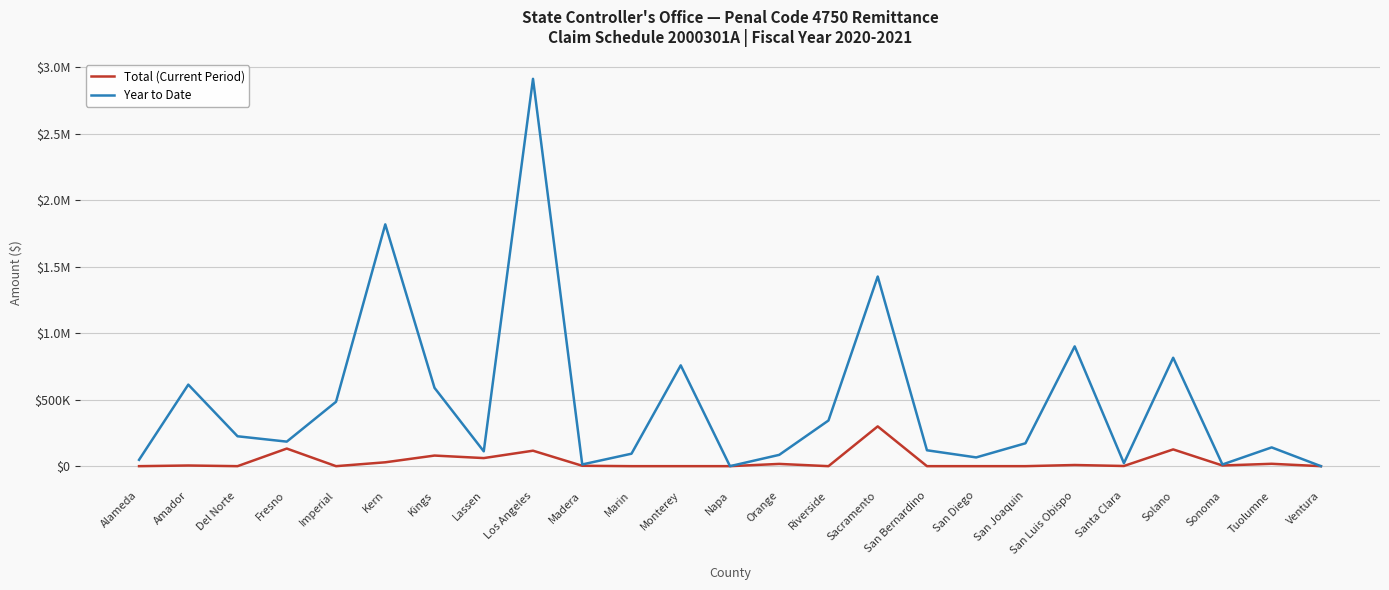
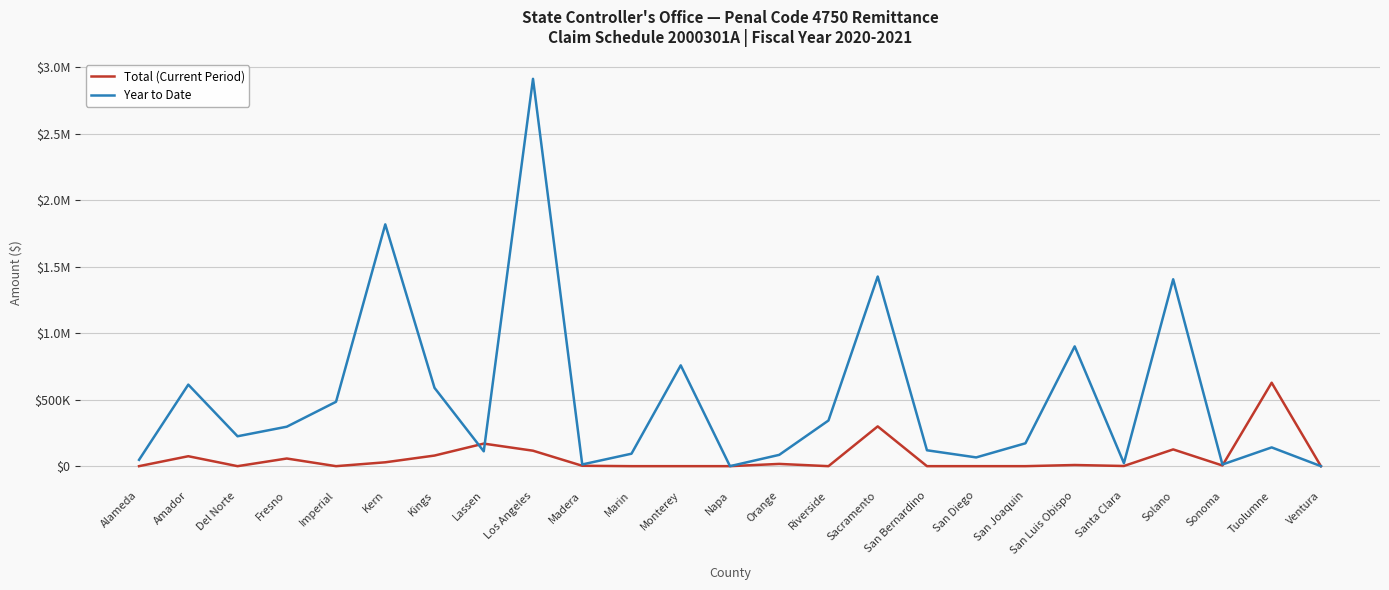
  {
    "Total (Current Period)": {
      "Alameda": "$0",
-     "Amador": "$10000",
+     "Amador": "$70000",
      "Del Norte": "$0",
-     "Fresno": "$130000",
+     "Fresno": "$60000",
      "Imperial": "$0",
      "Kern": "$30000",
      "Kings": "$80000",
-     "Lassen": "$60000",
+     "Lassen": "$170000",
      "Los Angeles": "$120000",
      "Marin": "$0",
      "Monterey": "$0",
      "Orange": "$20000",
      "Riverside": "$0",
      "Sacramento": "$300000",
      "San Bernardino": "$0",
      "San Diego": "$0",
      "San Joaquin": "$0",
      "San Luis Obispo": "$10000",
      "Santa Clara": "$0",
      "Solano": "$130000",
-     "Tuolumne": "$20000"
+     "Tuolumne": "$630000"
    },
    "Year to Date": {
      "Alameda": "$50000",
      "Amador": "$610000",
      "Del Norte": "$220000",
-     "Fresno": "$180000",
+     "Fresno": "$300000",
      "Imperial": "$480000",
      "Kern": "$1820000",
      "Kings": "$590000",
      "Lassen": "$110000",
      "Los Angeles": "$2910000",
      "Marin": "$90000",
      "Monterey": "$760000",
      "Orange": "$90000",
      "Riverside": "$340000",
      "Sacramento": "$1430000",
      "San Bernardino": "$120000",
      "San Diego": "$70000",
      "San Joaquin": "$170000",
      "San Luis Obispo": "$900000",
      "Santa Clara": "$20000",
-     "Solano": "$820000",
+     "Solano": "$1410000",
      "Tuolumne": "$140000"
    }
  }
